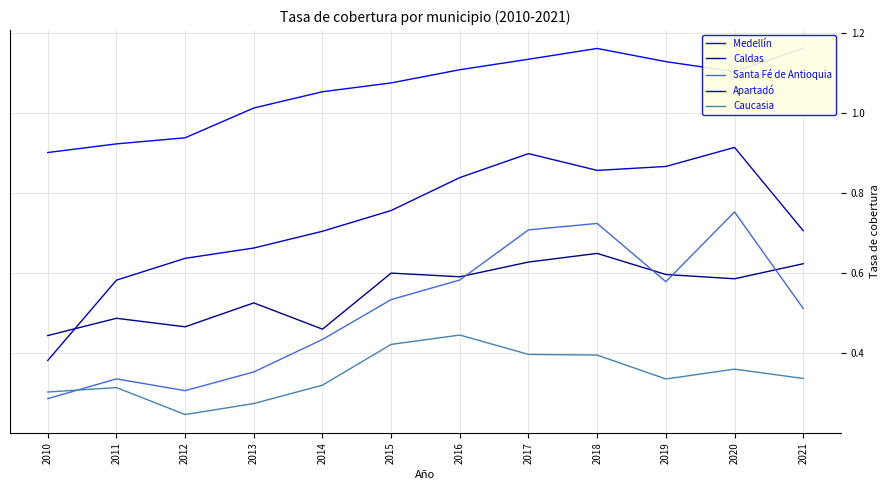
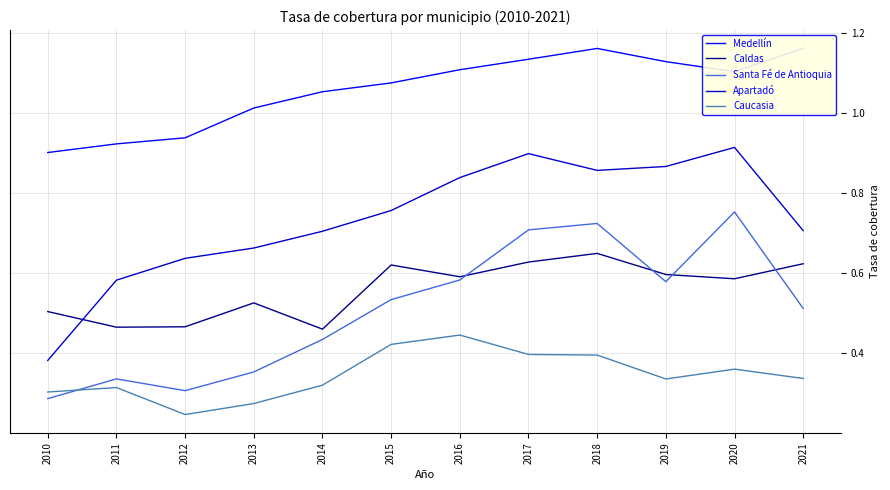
  {
    "Caldas": {
-     "2010": 0.44,
-     "2011": 0.49,
+     "2010": 0.50,
+     "2011": 0.46,
      "2012": 0.47,
      "2013": 0.53,
      "2014": 0.46,
-     "2015": 0.60,
+     "2015": 0.62,
      "2016": 0.59,
      "2017": 0.63,
      "2018": 0.65,
      "2019": 0.60,
      "2020": 0.59,
      "2021": 0.62
    }
  }
